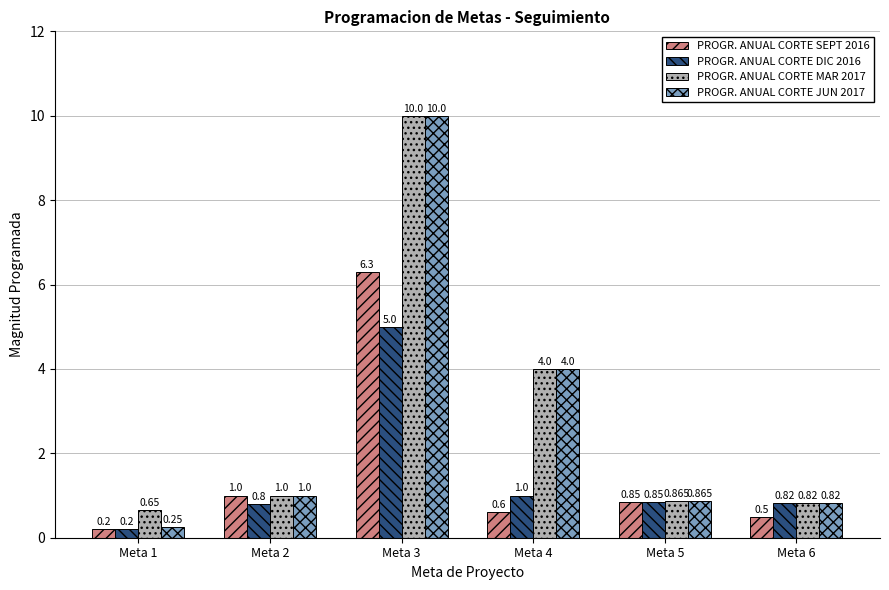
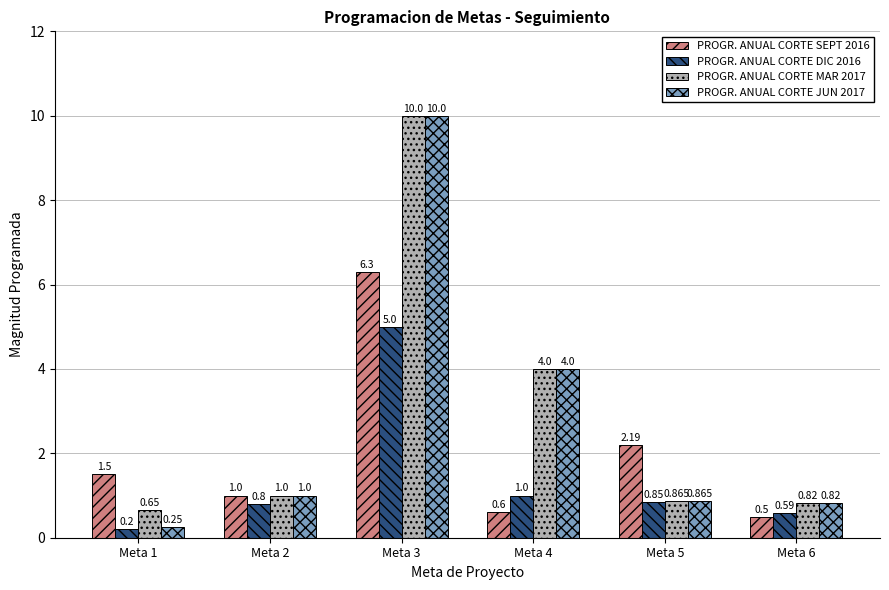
  {
    "PROGR. ANUAL CORTE SEPT 2016": {
-     "Meta 1": 0.2,
+     "Meta 1": 1.5,
      "Meta 2": 1.0,
      "Meta 3": 6.3,
      "Meta 4": 0.6,
-     "Meta 5": 0.85,
+     "Meta 5": 2.19,
      "Meta 6": 0.5
    },
    "PROGR. ANUAL CORTE DIC 2016": {
      "Meta 1": 0.2,
      "Meta 2": 0.8,
      "Meta 3": 5.0,
      "Meta 4": 1.0,
      "Meta 5": 0.85,
-     "Meta 6": 0.82
+     "Meta 6": 0.59
    }
  }
